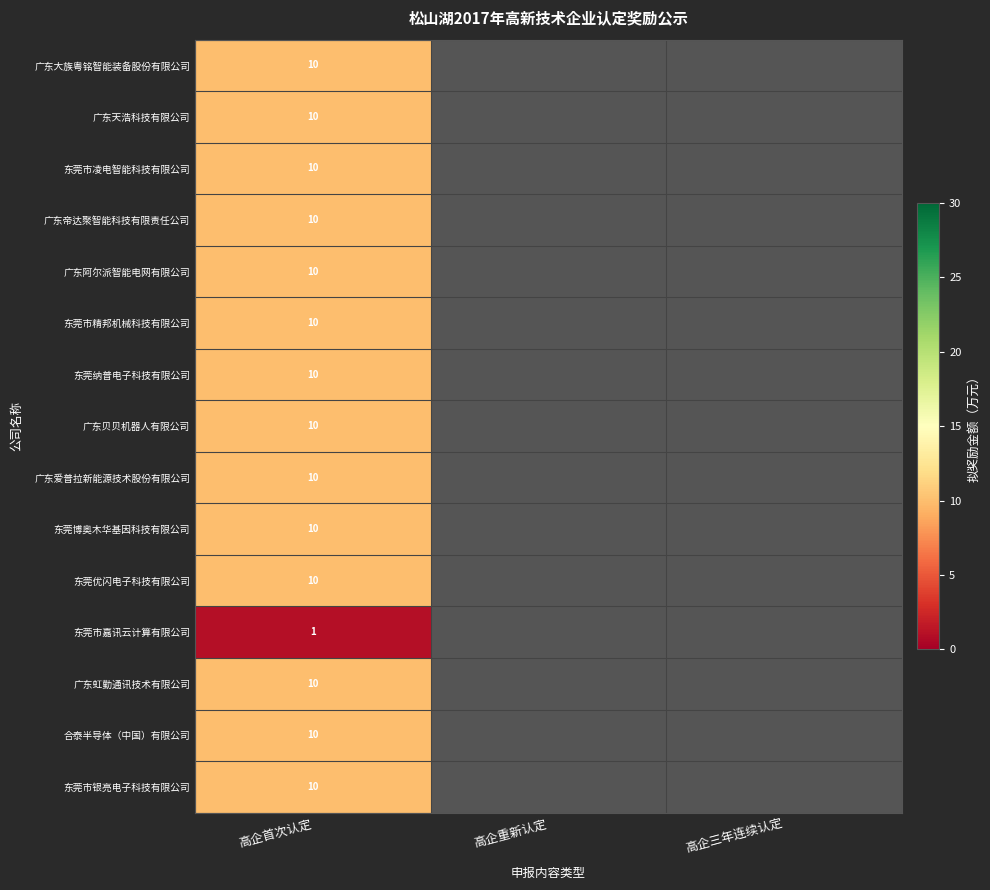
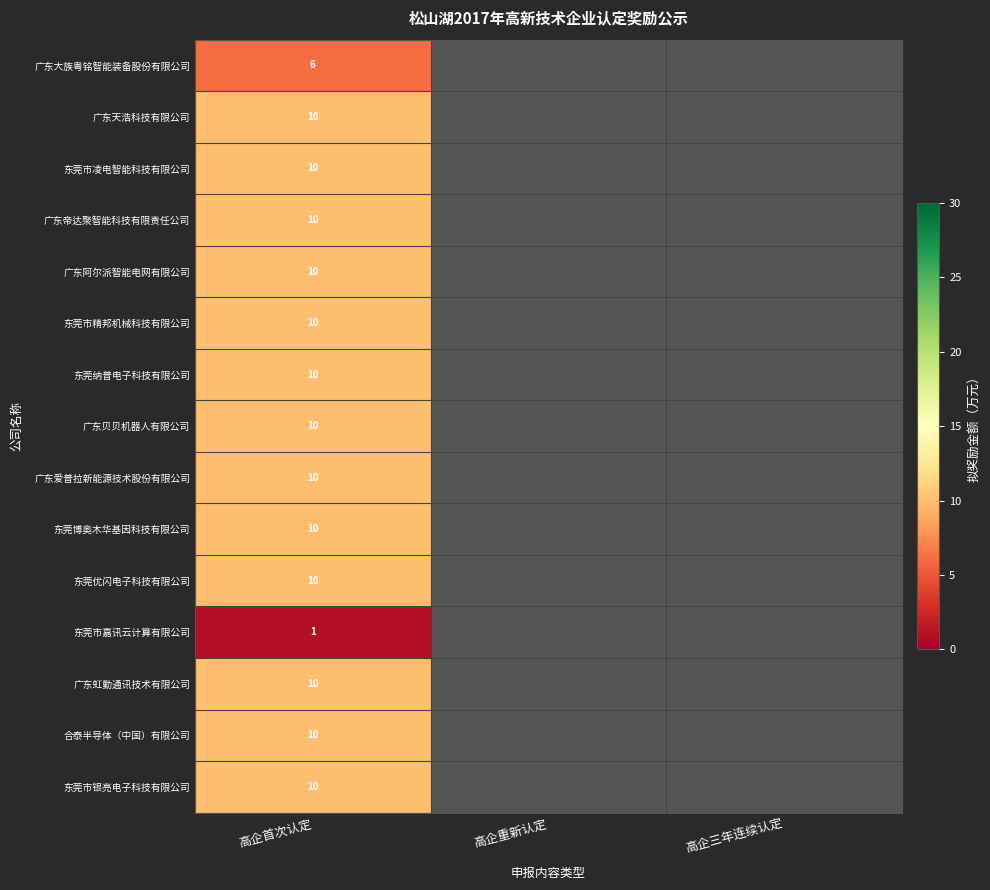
  {
    "广东大族粤铭智能装备股份有限公司": {
-     "高企首次认定": 10
+     "高企首次认定": 6
    },
    "广东天浩科技有限公司": {
      "高企首次认定": 10
    },
    "东莞市凌电智能科技有限公司": {
      "高企首次认定": 10
    },
    "广东帝达聚智能科技有限责任公司": {
      "高企首次认定": 10
    },
    "广东阿尔派智能电网有限公司": {
      "高企首次认定": 10
    },
    "东莞市精邦机械科技有限公司": {
      "高企首次认定": 10
    },
    "东莞纳普电子科技有限公司": {
      "高企首次认定": 10
    },
    "广东贝贝机器人有限公司": {
      "高企首次认定": 10
    },
    "广东爱普拉新能源技术股份有限公司": {
      "高企首次认定": 10
    },
    "东莞博奥木华基因科技有限公司": {
      "高企首次认定": 10
    },
    "东莞优闪电子科技有限公司": {
      "高企首次认定": 10
    },
    "东莞市嘉讯云计算有限公司": {
      "高企首次认定": 1
    },
    "广东虹勤通讯技术有限公司": {
      "高企首次认定": 10
    },
    "合泰半导体（中国）有限公司": {
      "高企首次认定": 10
    },
    "东莞市银亮电子科技有限公司": {
      "高企首次认定": 10
    }
  }
